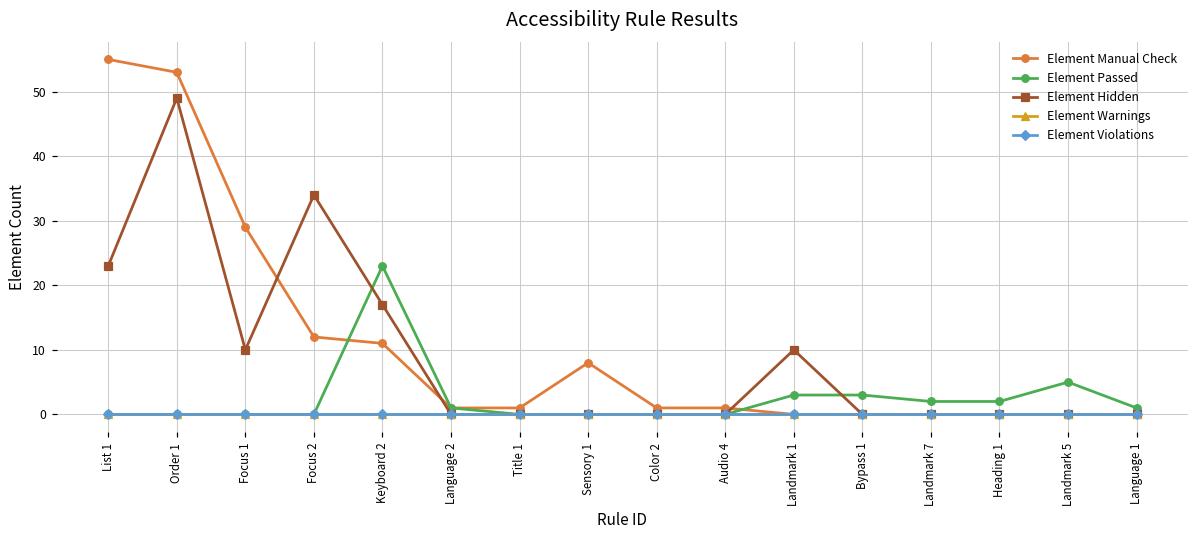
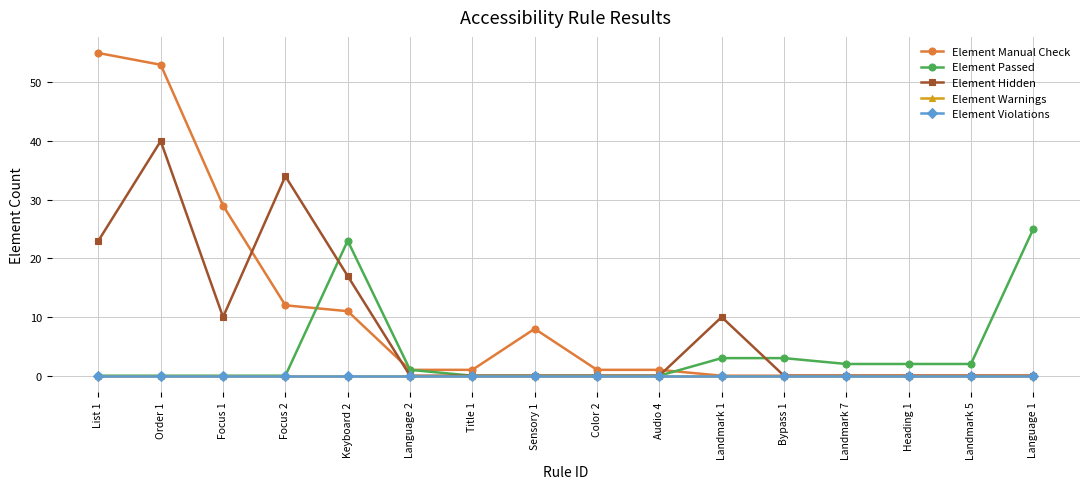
  {
    "Element Manual Check": {
      "List 1": 55,
      "Order 1": 53,
      "Focus 1": 29,
      "Focus 2": 12,
      "Keyboard 2": 11,
      "Title 1": 1,
      "Sensory 1": 8,
      "Color 2": 1,
      "Audio 4": 1
    },
    "Element Passed": {
      "Keyboard 2": 23,
      "Landmark 1": 3,
      "Bypass 1": 3,
      "Landmark 7": 2,
      "Heading 1": 2,
-     "Landmark 5": 5,
-     "Language 1": 1
+     "Landmark 5": 2,
+     "Language 1": 25
    },
    "Element Hidden": {
      "List 1": 23,
-     "Order 1": 49,
+     "Order 1": 40,
      "Focus 1": 10,
      "Focus 2": 34,
      "Keyboard 2": 17,
      "Landmark 1": 10
    },
    "Element Violations": {
      "Keyboard 2": 0
    }
  }
